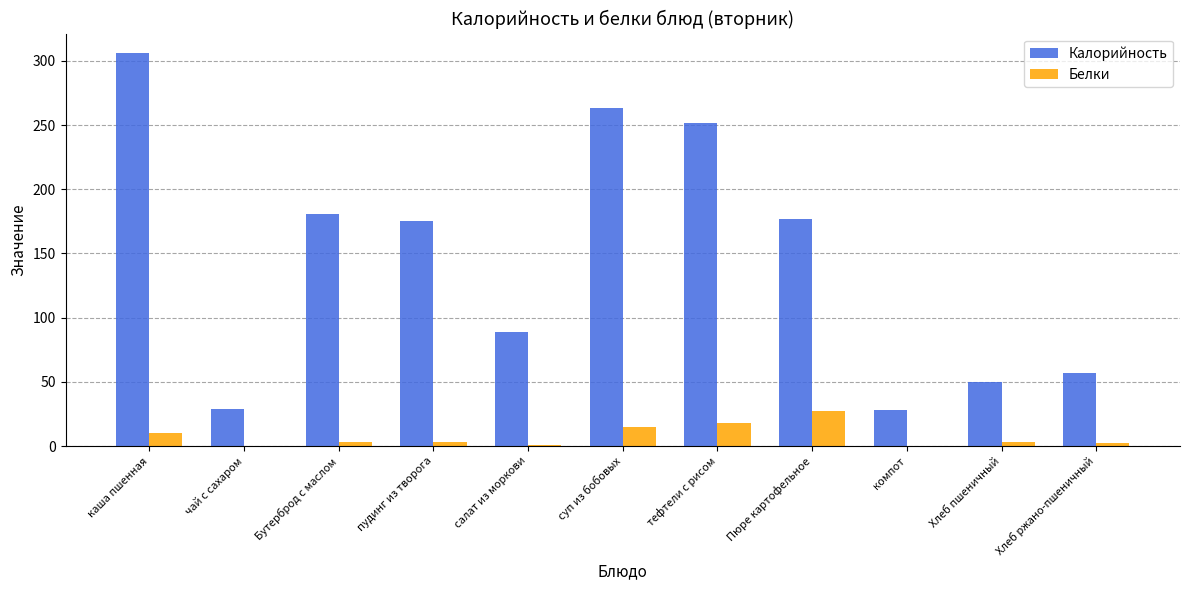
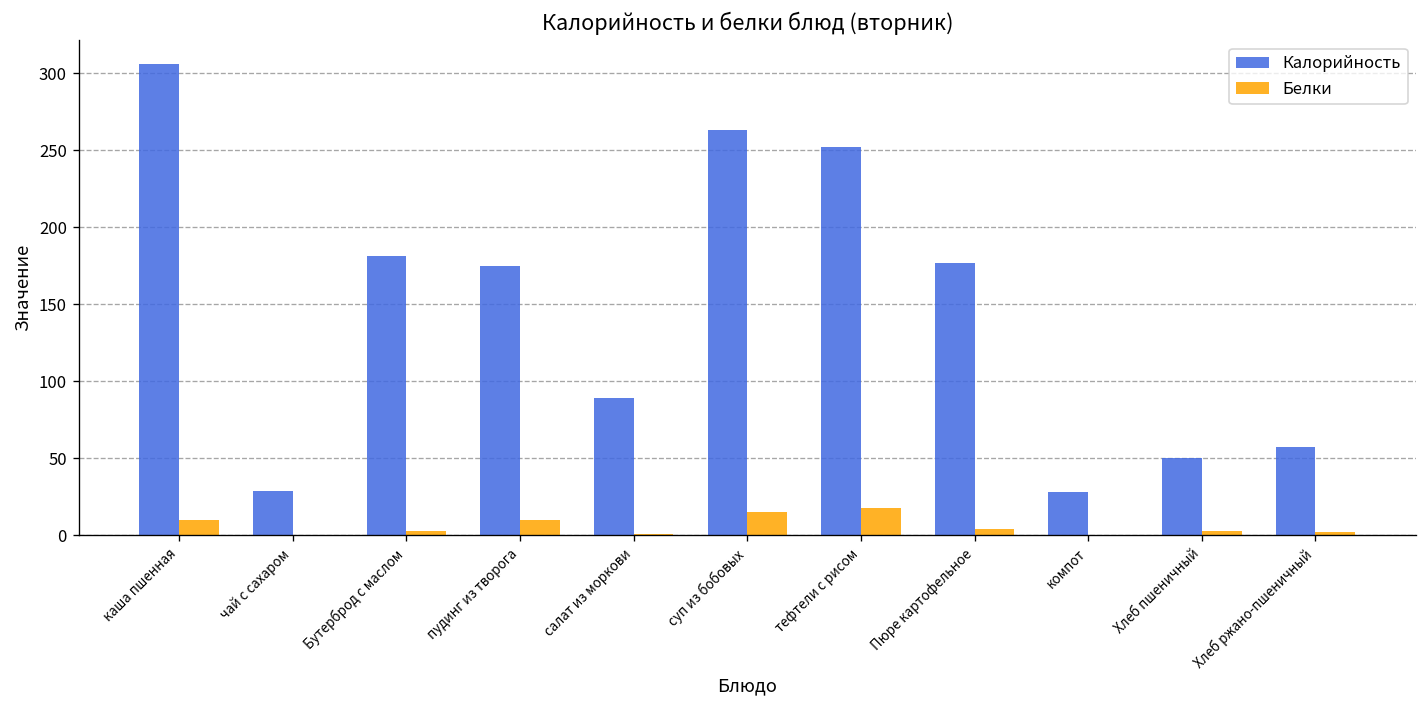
  {
    "Калорийность": {
      "каша пшенная": 306,
      "чай с сахаром": 29,
      "Бутерброд с маслом": 181,
      "пудинг из творога": 175,
      "салат из моркови": 89,
      "суп из бобовых": 263,
      "тефтели с рисом": 252,
      "Пюре картофельное": 177,
      "компот": 28,
      "Хлеб пшеничный": 50,
      "Хлеб ржано-пшеничный": 57
    },
    "Белки": {
      "каша пшенная": 10,
      "чай с сахаром": 0,
      "Бутерброд с маслом": 3,
-     "пудинг из творога": 3,
+     "пудинг из творога": 10,
      "суп из бобовых": 15,
      "тефтели с рисом": 18,
-     "Пюре картофельное": 27,
+     "Пюре картофельное": 4,
      "компот": 0,
      "Хлеб пшеничный": 3,
      "Хлеб ржано-пшеничный": 2
    }
  }
